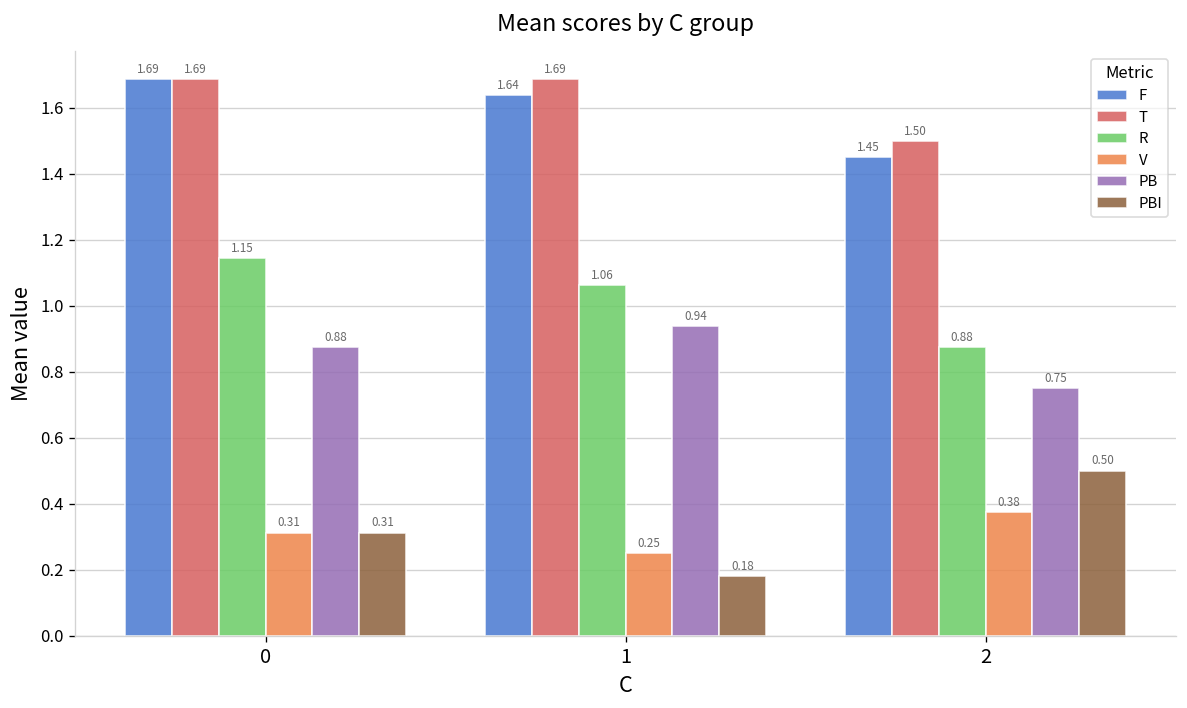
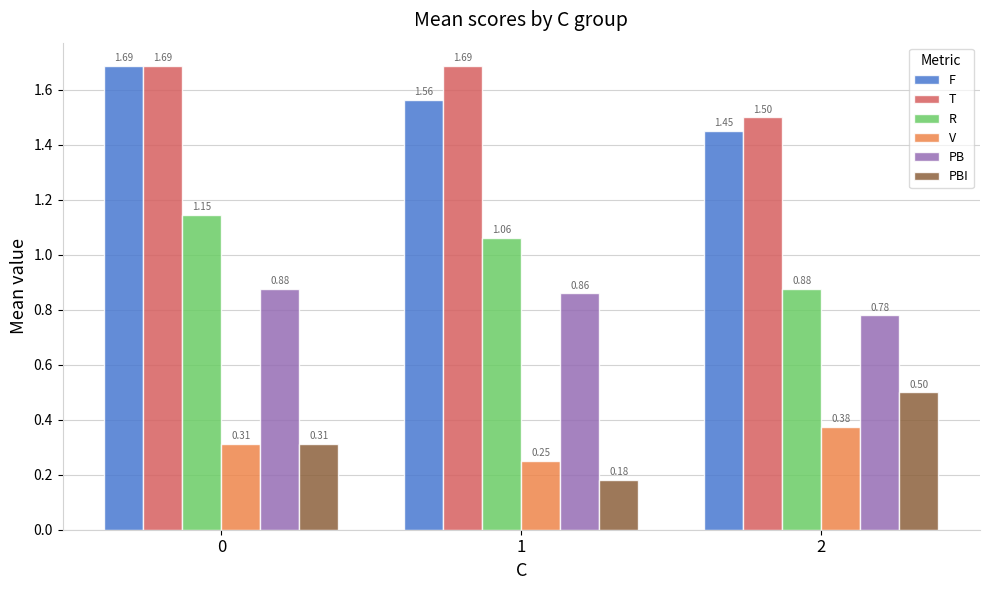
  {
    "F": {
      "0": 1.69,
-     "1": 1.64,
+     "1": 1.56,
      "2": 1.45
    },
    "R": {
      "0": 1.15,
      "1": 1.06,
      "2": 0.88
    },
    "PB": {
      "0": 0.88,
-     "1": 0.94,
-     "2": 0.75
+     "1": 0.86,
+     "2": 0.78
    },
    "PBI": {
      "0": 0.31,
      "1": 0.18,
      "2": 0.50
    }
  }
